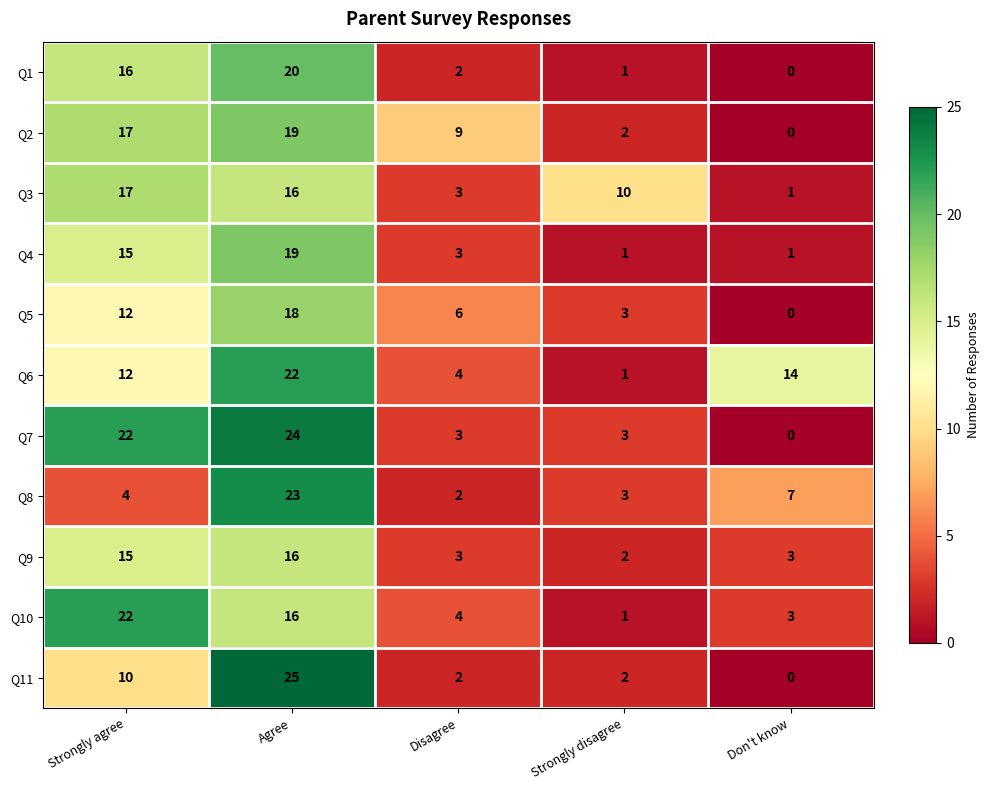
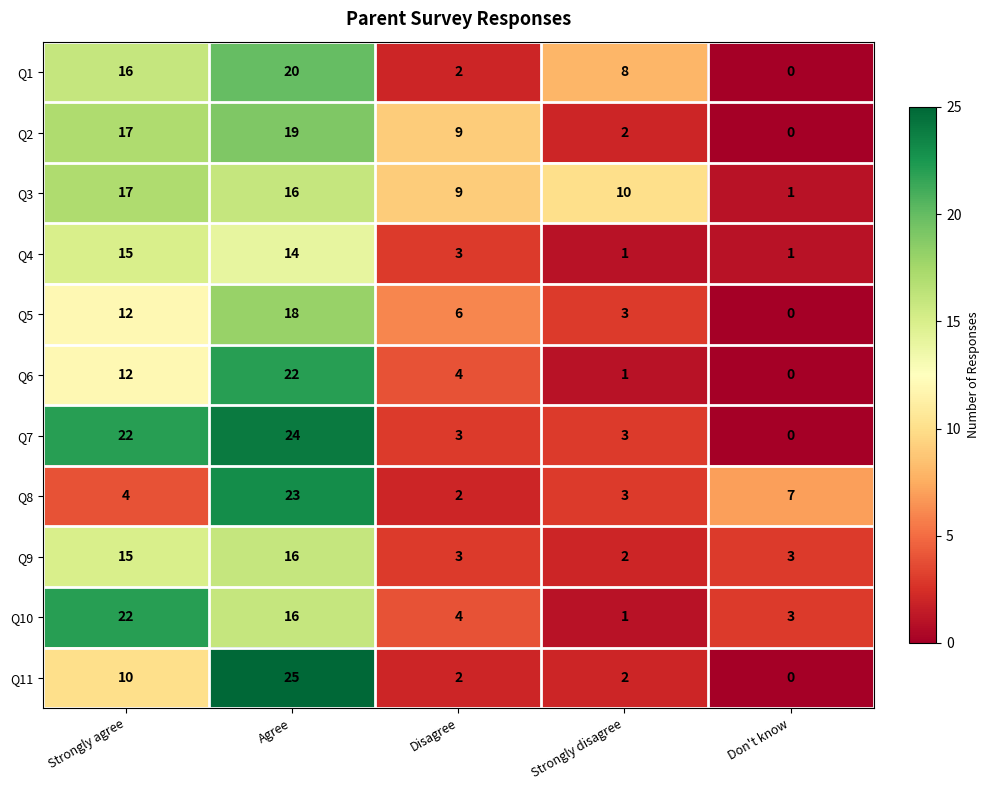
  {
    "Q1": {
      "Strongly agree": 16,
      "Agree": 20,
      "Disagree": 2,
-     "Strongly disagree": 1,
+     "Strongly disagree": 8,
      "Don't know": 0
    },
    "Q2": {
      "Strongly agree": 17,
      "Agree": 19,
      "Disagree": 9,
      "Strongly disagree": 2,
      "Don't know": 0
    },
    "Q3": {
      "Strongly agree": 17,
      "Agree": 16,
-     "Disagree": 3,
+     "Disagree": 9,
      "Strongly disagree": 10,
      "Don't know": 1
    },
    "Q4": {
      "Strongly agree": 15,
-     "Agree": 19,
+     "Agree": 14,
      "Disagree": 3,
      "Strongly disagree": 1,
      "Don't know": 1
    },
    "Q5": {
      "Strongly agree": 12,
      "Agree": 18,
      "Disagree": 6,
      "Strongly disagree": 3,
      "Don't know": 0
    },
    "Q6": {
      "Strongly agree": 12,
      "Agree": 22,
      "Disagree": 4,
      "Strongly disagree": 1,
-     "Don't know": 14
+     "Don't know": 0
    },
    "Q7": {
      "Strongly agree": 22,
      "Agree": 24,
      "Disagree": 3,
      "Strongly disagree": 3,
      "Don't know": 0
    },
    "Q8": {
      "Strongly agree": 4,
      "Agree": 23,
      "Disagree": 2,
      "Strongly disagree": 3,
      "Don't know": 7
    },
    "Q9": {
      "Strongly agree": 15,
      "Agree": 16,
      "Disagree": 3,
      "Strongly disagree": 2,
      "Don't know": 3
    },
    "Q10": {
      "Strongly agree": 22,
      "Agree": 16,
      "Disagree": 4,
      "Strongly disagree": 1,
      "Don't know": 3
    },
    "Q11": {
      "Strongly agree": 10,
      "Agree": 25,
      "Disagree": 2,
      "Strongly disagree": 2,
      "Don't know": 0
    }
  }
